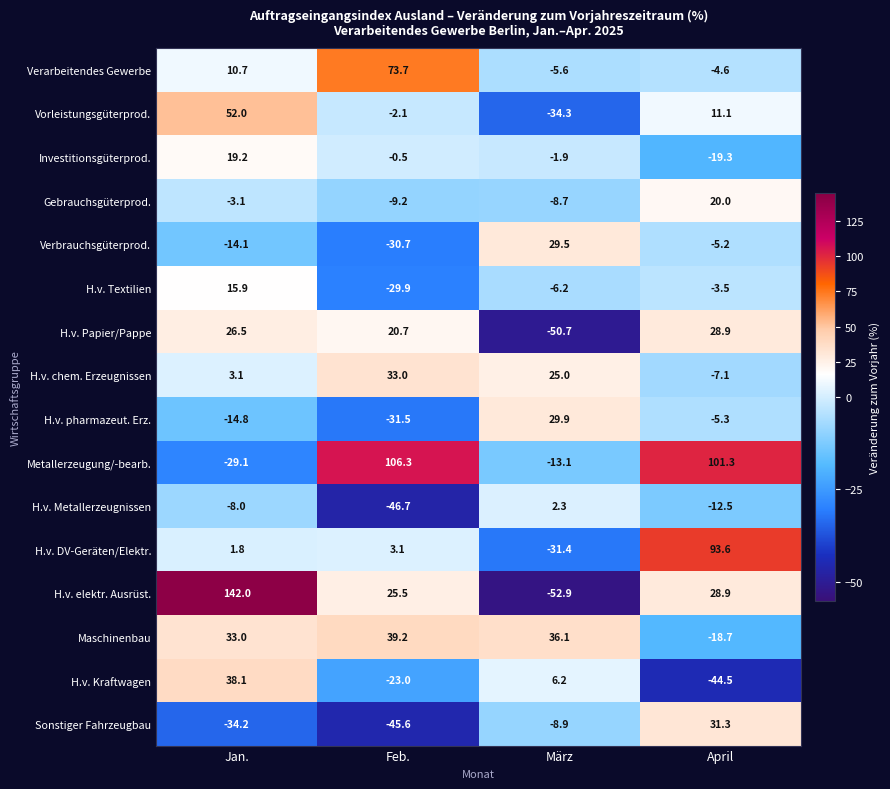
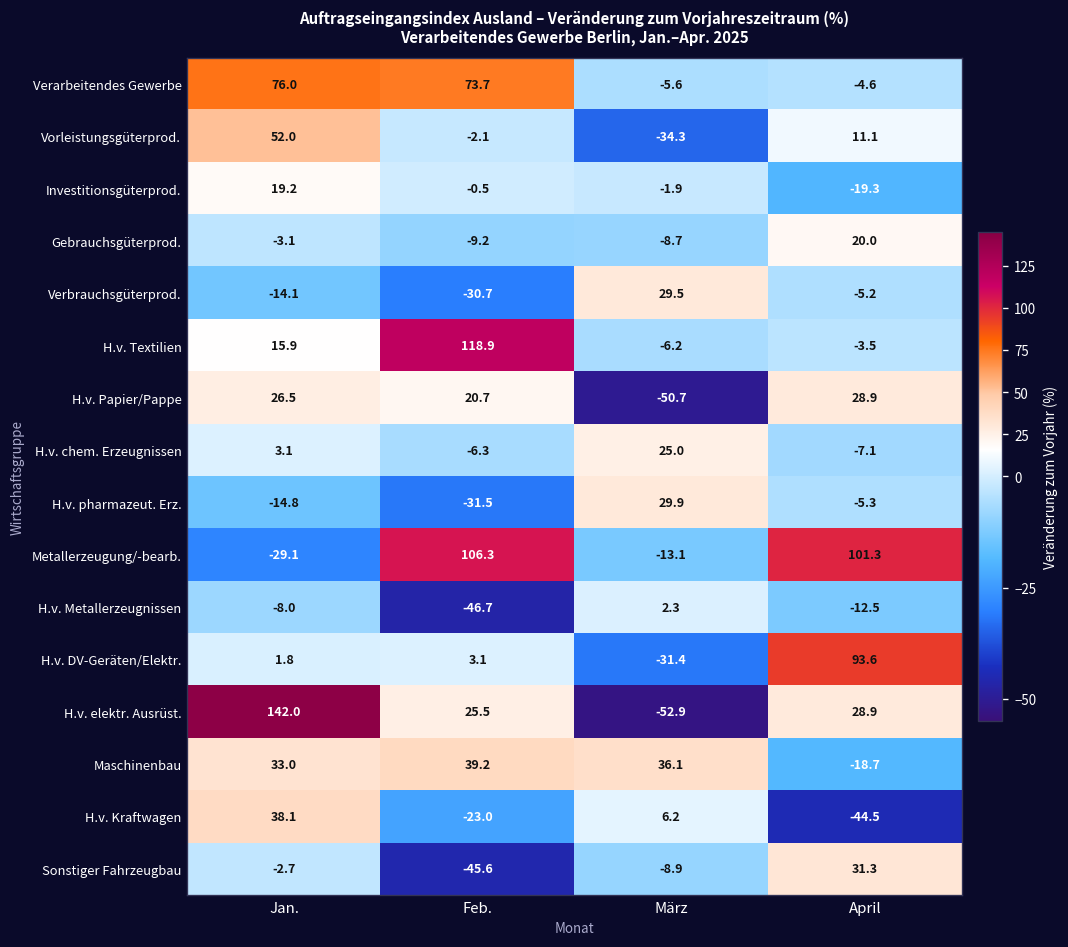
  {
    "Verarbeitendes Gewerbe": {
-     "Jan.": 10.7,
+     "Jan.": 76.0,
      "Feb.": 73.7,
      "März": -5.6,
      "April": -4.6
    },
    "Vorleistungsgüterprod.": {
      "Jan.": 52.0,
      "Feb.": -2.1,
      "März": -34.3,
      "April": 11.1
    },
    "Investitionsgüterprod.": {
      "Jan.": 19.2,
      "Feb.": -0.5,
      "März": -1.9,
      "April": -19.3
    },
    "Gebrauchsgüterprod.": {
      "Jan.": -3.1,
      "Feb.": -9.2,
      "März": -8.7,
      "April": 20.0
    },
    "Verbrauchsgüterprod.": {
      "Jan.": -14.1,
      "Feb.": -30.7,
      "März": 29.5,
      "April": -5.2
    },
    "H.v. Textilien": {
      "Jan.": 15.9,
-     "Feb.": -29.9,
+     "Feb.": 118.9,
      "März": -6.2,
      "April": -3.5
    },
    "H.v. Papier/Pappe": {
      "Jan.": 26.5,
      "Feb.": 20.7,
      "März": -50.7,
      "April": 28.9
    },
    "H.v. chem. Erzeugnissen": {
      "Jan.": 3.1,
-     "Feb.": 33.0,
+     "Feb.": -6.3,
      "März": 25.0,
      "April": -7.1
    },
    "H.v. pharmazeut. Erz.": {
      "Jan.": -14.8,
      "Feb.": -31.5,
      "März": 29.9,
      "April": -5.3
    },
    "Metallerzeugung/-bearb.": {
      "Jan.": -29.1,
      "Feb.": 106.3,
      "März": -13.1,
      "April": 101.3
    },
    "H.v. Metallerzeugnissen": {
      "Jan.": -8.0,
      "Feb.": -46.7,
      "März": 2.3,
      "April": -12.5
    },
    "H.v. DV-Geräten/Elektr.": {
      "Jan.": 1.8,
      "Feb.": 3.1,
      "März": -31.4,
      "April": 93.6
    },
    "H.v. elektr. Ausrüst.": {
      "Jan.": 142.0,
      "Feb.": 25.5,
      "März": -52.9,
      "April": 28.9
    },
    "Maschinenbau": {
      "Jan.": 33.0,
      "Feb.": 39.2,
      "März": 36.1,
      "April": -18.7
    },
    "H.v. Kraftwagen": {
      "Jan.": 38.1,
      "Feb.": -23.0,
      "März": 6.2,
      "April": -44.5
    },
    "Sonstiger Fahrzeugbau": {
-     "Jan.": -34.2,
+     "Jan.": -2.7,
      "Feb.": -45.6,
      "März": -8.9,
      "April": 31.3
    }
  }
